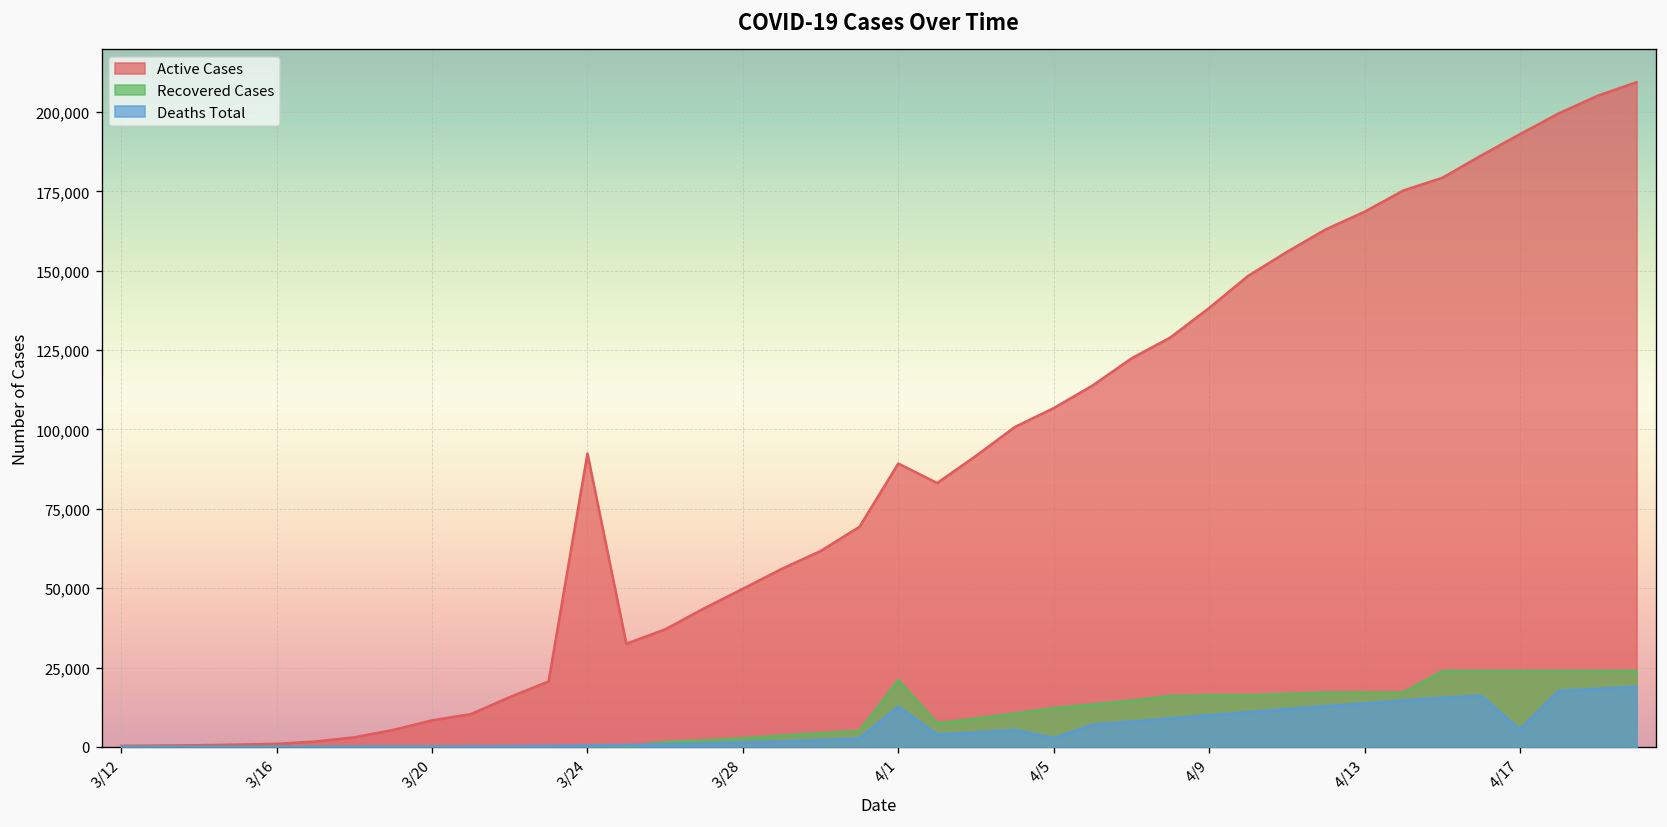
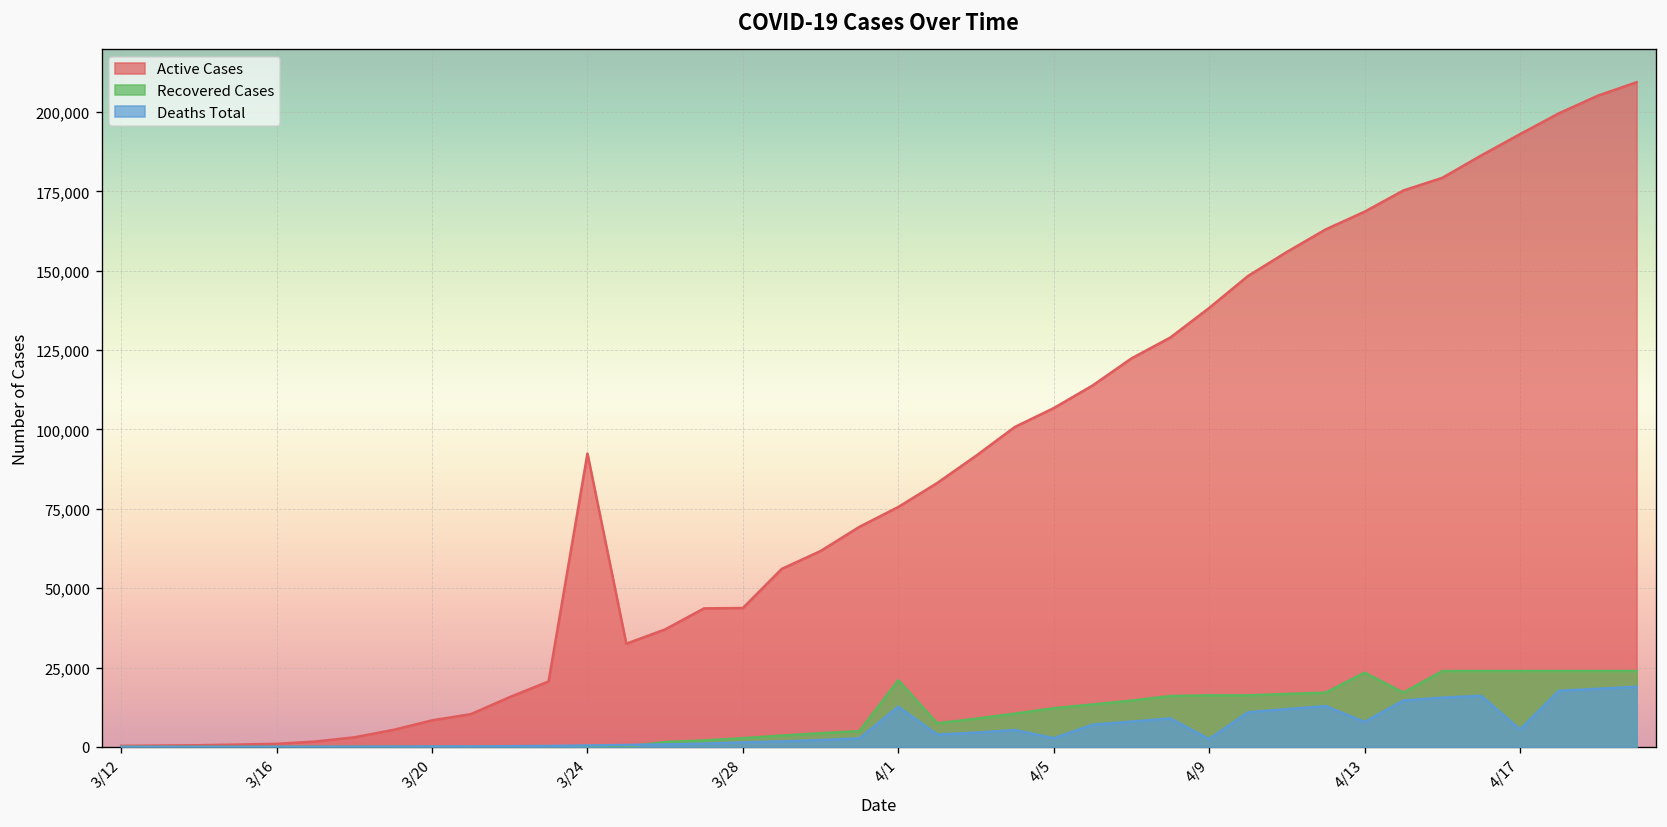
  {
    "Active Cases": {
      "3/20": "8,000",
      "3/24": "92,000",
-     "3/28": "50,000",
-     "4/1": "89,000",
+     "3/28": "44,000",
+     "4/1": "76,000",
      "4/5": "107,000",
      "4/9": "138,000",
      "4/13": "169,000",
      "4/17": "193,000"
    },
    "Recovered Cases": {
      "3/28": "3,000",
      "4/1": "21,000",
      "4/5": "12,000",
      "4/9": "16,000",
-     "4/13": "17,000",
+     "4/13": "23,000",
      "4/17": "24,000"
    },
    "Deaths Total": {
      "3/28": "1,000",
      "4/1": "13,000",
      "4/5": "3,000",
-     "4/9": "10,000",
-     "4/13": "14,000",
+     "4/9": "2,000",
+     "4/13": "8,000",
      "4/17": "5,000"
    }
  }
